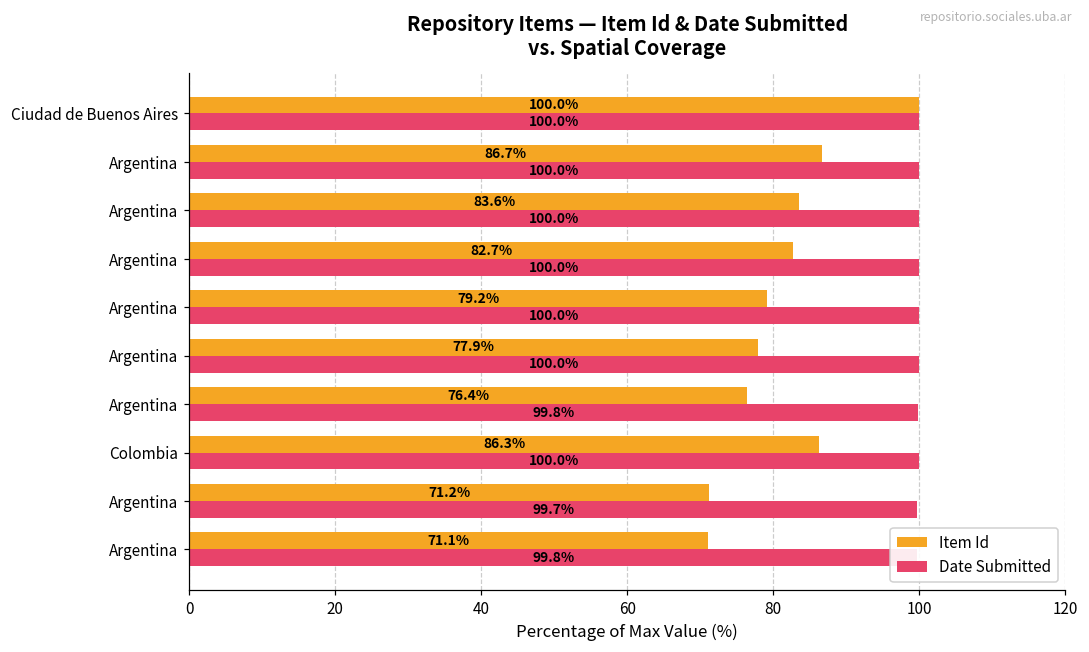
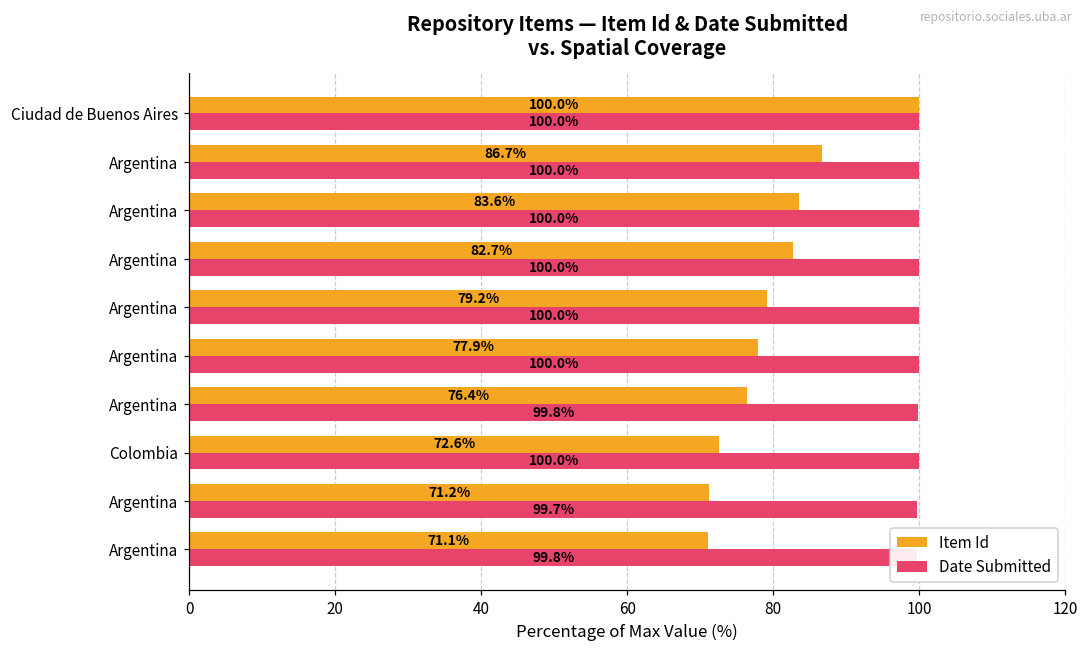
  {
    "Item Id": {
      "Ciudad de Buenos Aires": "100.0%",
-     "Colombia": "86.3%"
+     "Colombia": "72.6%"
    },
    "Date Submitted": {
      "Ciudad de Buenos Aires": "100.0%",
      "Colombia": "100.0%"
    }
  }
